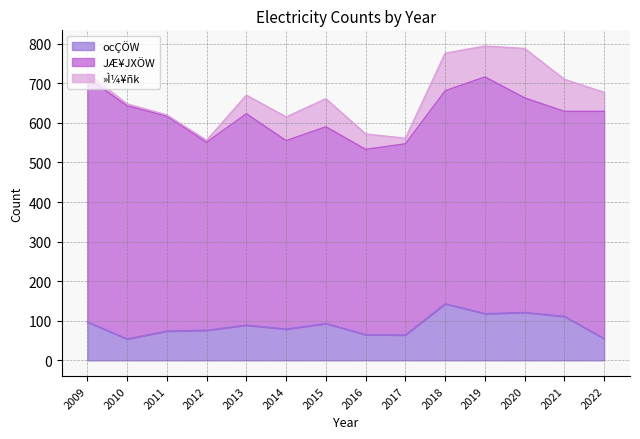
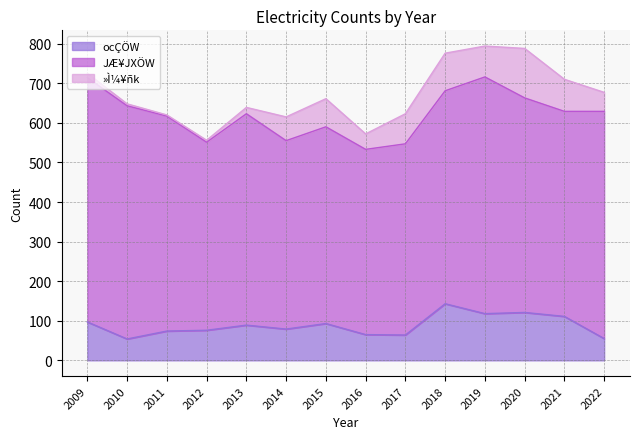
  {
    "»Ì¼¥ñk": {
-     "2013": 50,
+     "2013": 20,
      "2014": 60,
      "2015": 70,
      "2016": 40,
-     "2017": 10,
+     "2017": 80,
      "2018": 100,
      "2019": 80,
      "2020": 130,
      "2021": 80,
      "2022": 50
    }
  }
